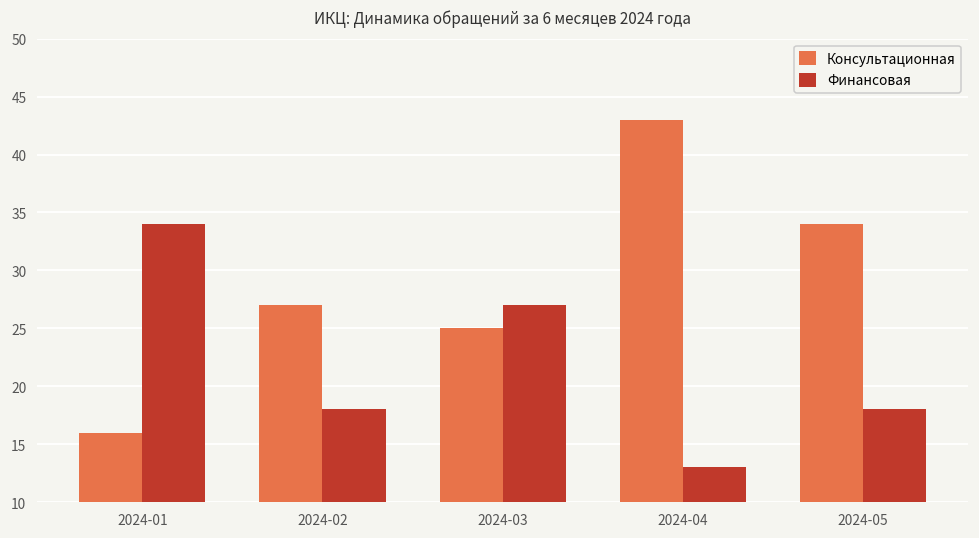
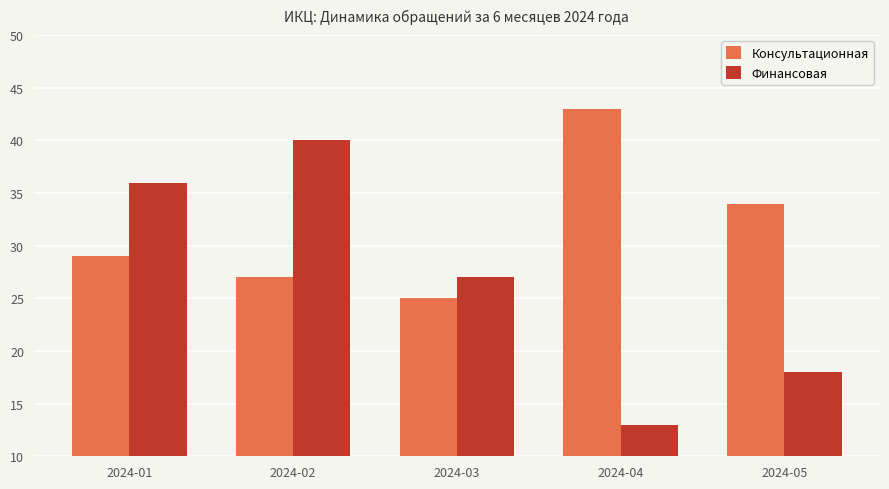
  {
    "Консультационная": {
-     "2024-01": 16,
+     "2024-01": 29,
      "2024-02": 27,
      "2024-03": 25,
      "2024-04": 43,
      "2024-05": 34
    },
    "Финансовая": {
-     "2024-01": 34,
-     "2024-02": 18,
+     "2024-01": 36,
+     "2024-02": 40,
      "2024-03": 27,
      "2024-04": 13,
      "2024-05": 18
    }
  }
